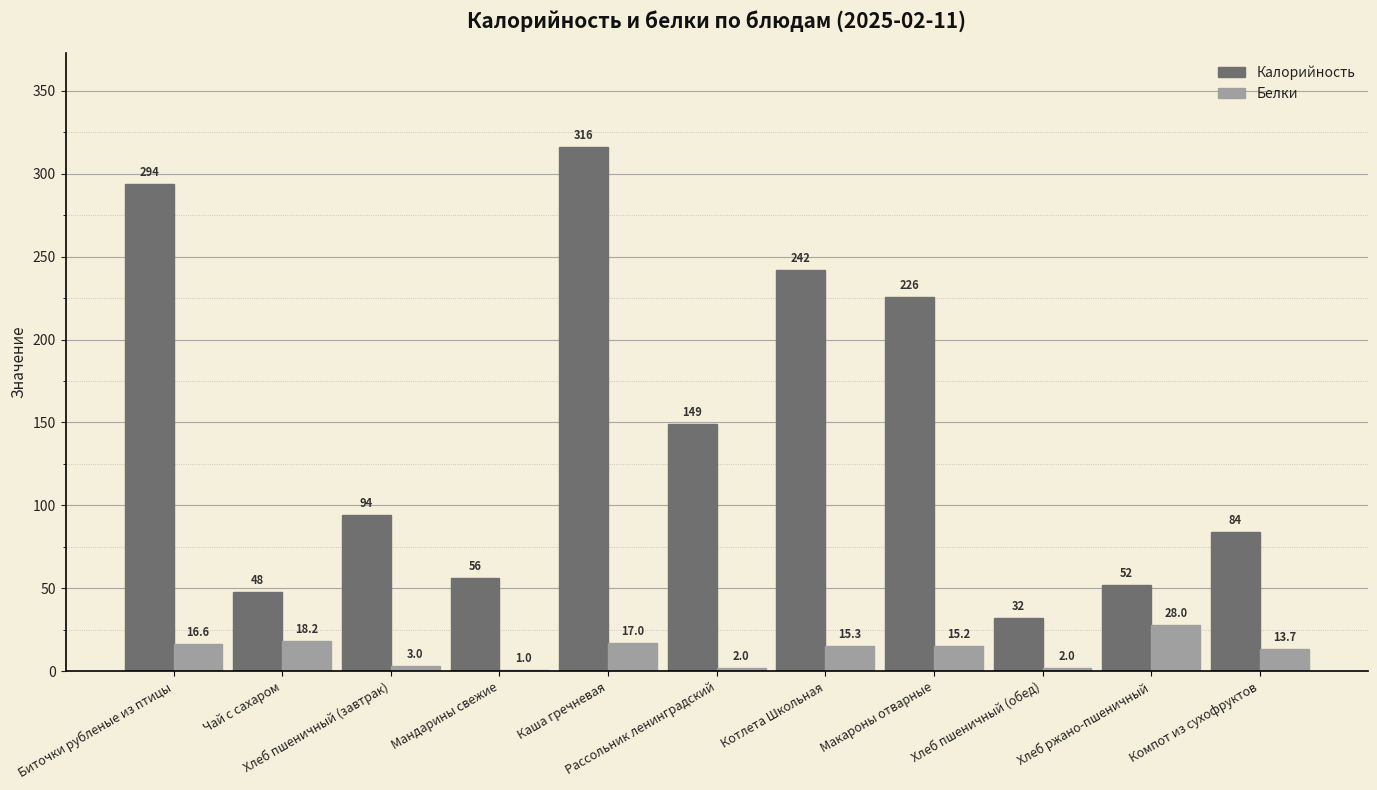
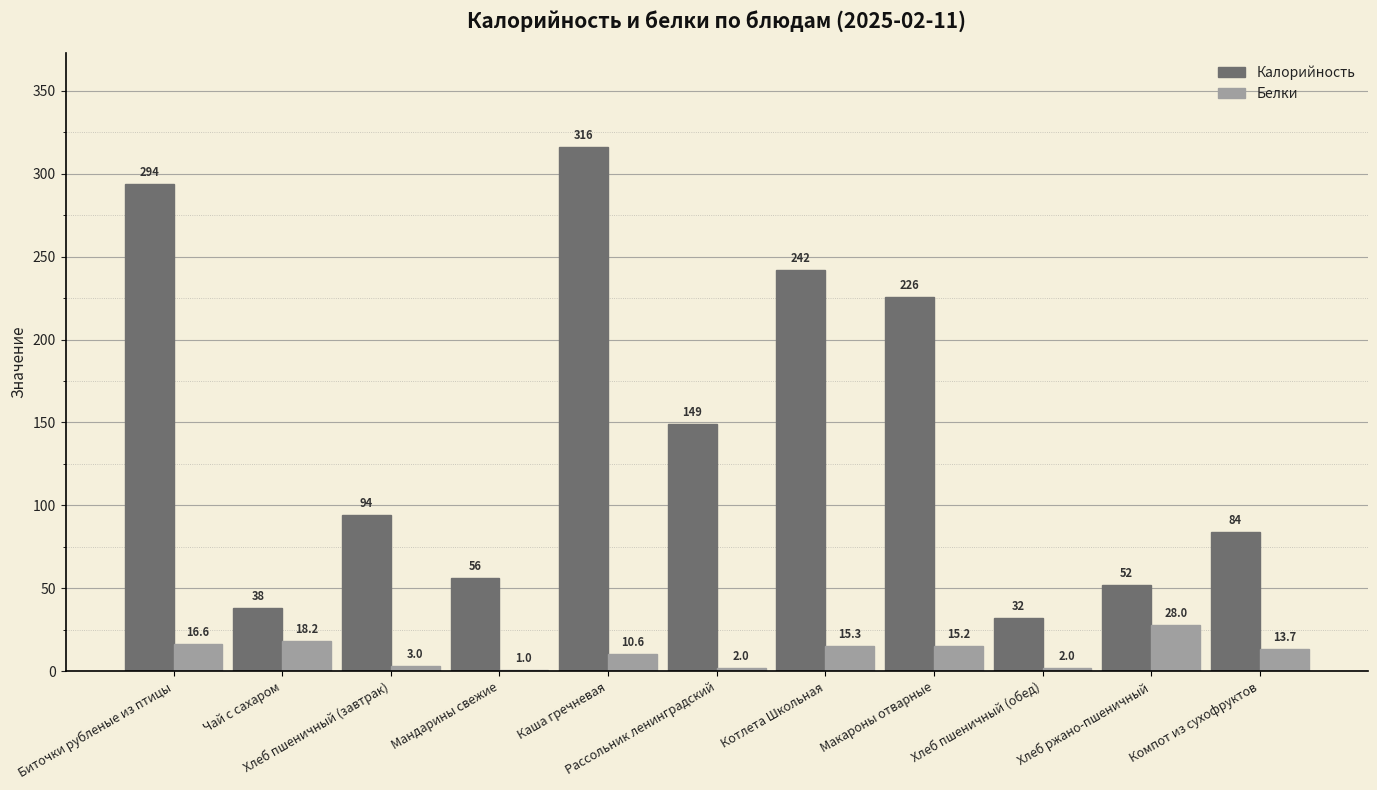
  {
    "Калорийность": {
      "Биточки рубленые из птицы": 294,
-     "Чай с сахаром": 48,
+     "Чай с сахаром": 38,
      "Хлеб пшеничный (завтрак)": 94,
      "Мандарины свежие": 56,
      "Каша гречневая": 316,
      "Рассольник ленинградский": 149,
      "Котлета Школьная": 242,
      "Макароны отварные": 226,
      "Хлеб пшеничный (обед)": 32,
      "Хлеб ржано-пшеничный": 52,
      "Компот из сухофруктов": 84
    },
    "Белки": {
      "Биточки рубленые из птицы": 16.6,
      "Чай с сахаром": 18.2,
      "Хлеб пшеничный (завтрак)": 3.0,
      "Мандарины свежие": 1.0,
-     "Каша гречневая": 17.0,
+     "Каша гречневая": 10.6,
      "Рассольник ленинградский": 2.0,
      "Котлета Школьная": 15.3,
      "Макароны отварные": 15.2,
      "Хлеб пшеничный (обед)": 2.0,
      "Хлеб ржано-пшеничный": 28.0,
      "Компот из сухофруктов": 13.7
    }
  }
